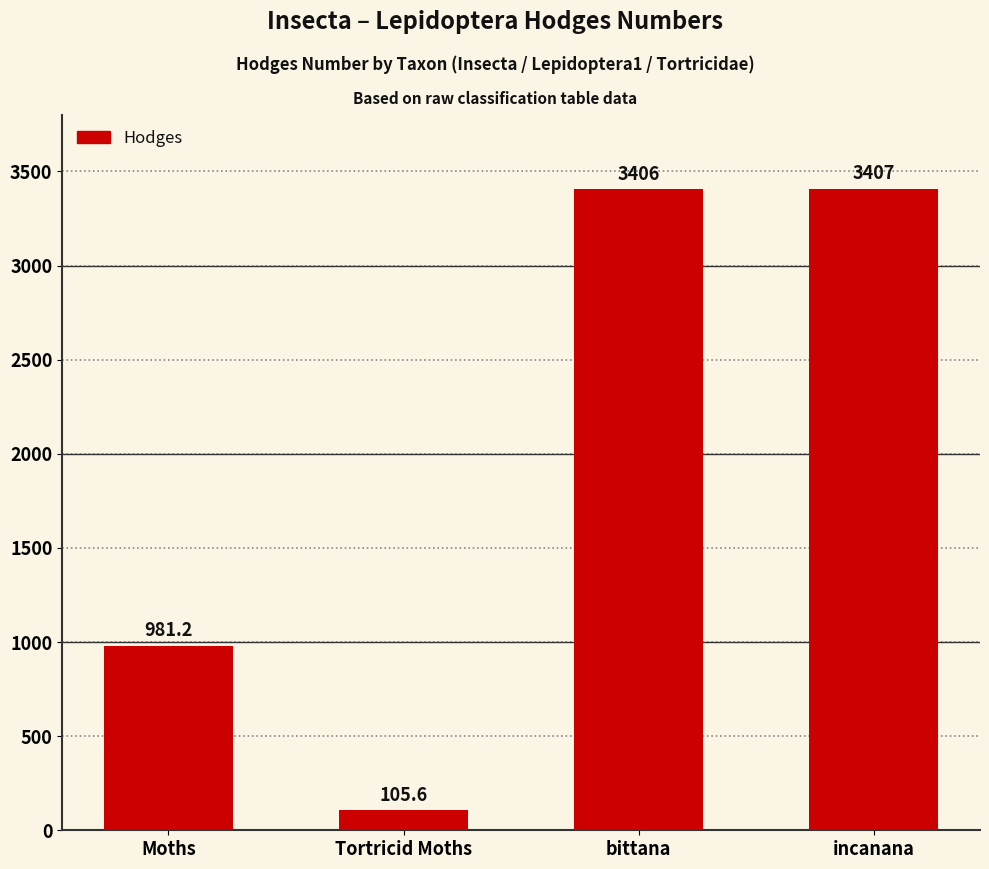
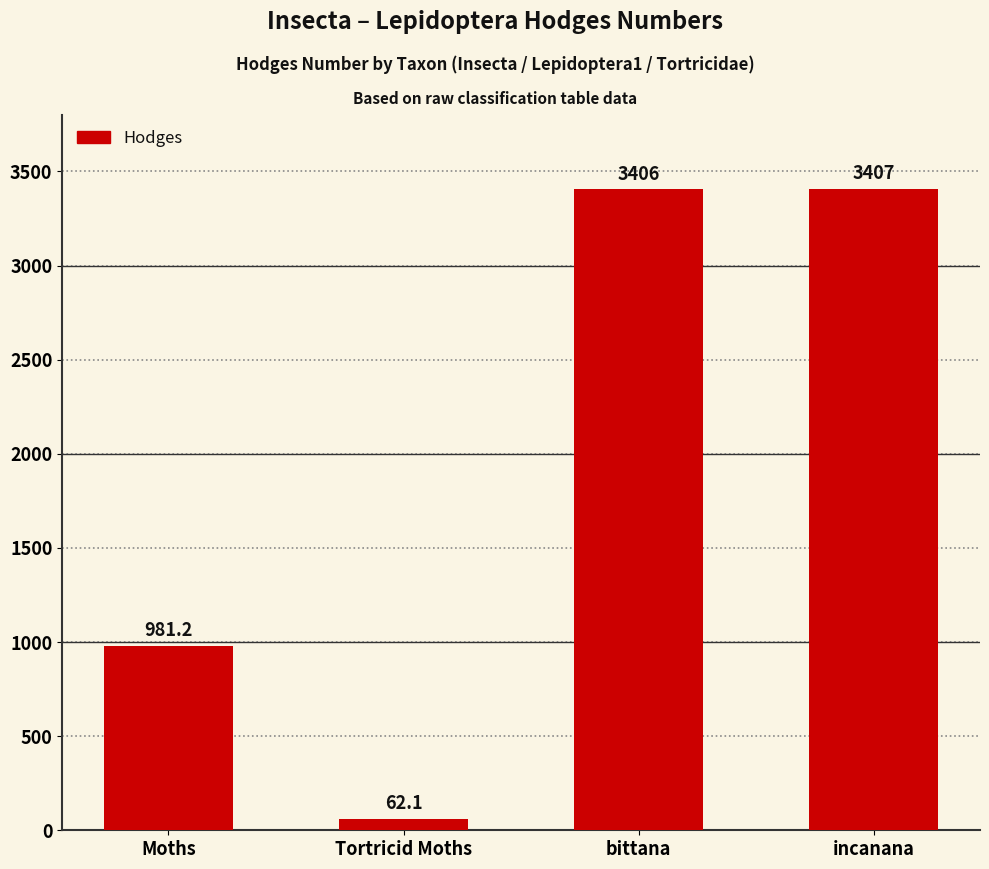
  {
    "Moths": 981.2,
-   "Tortricid Moths": 105.6,
+   "Tortricid Moths": 62.1,
    "bittana": 3406,
    "incanana": 3407
  }
